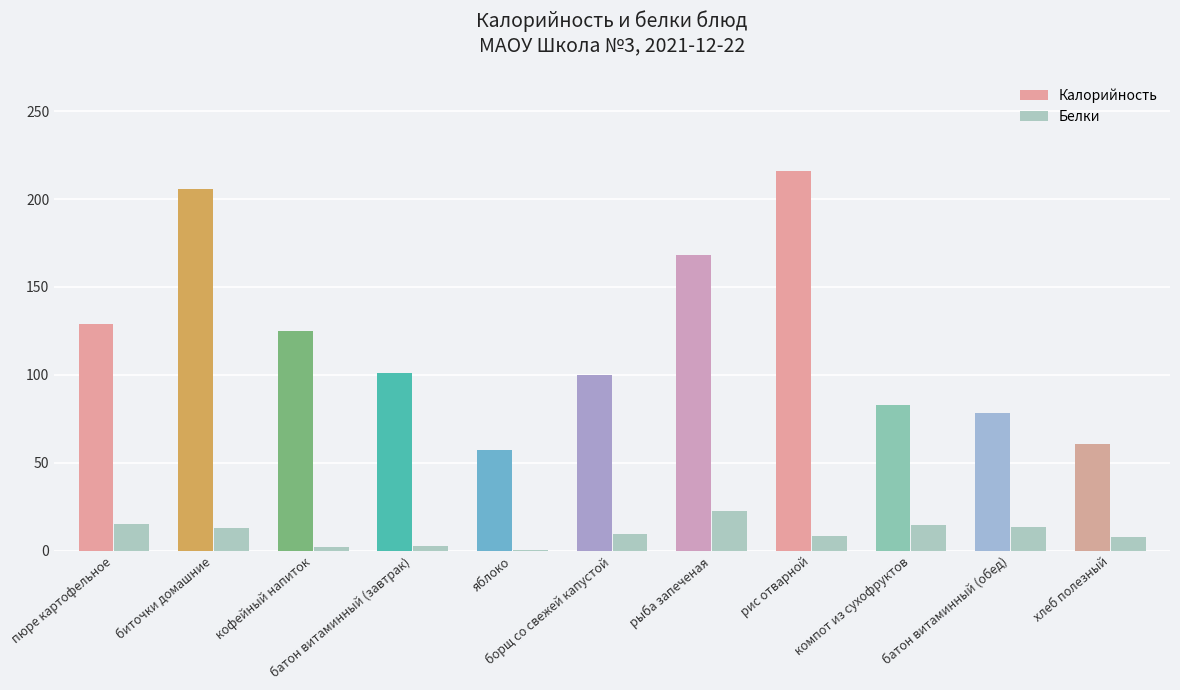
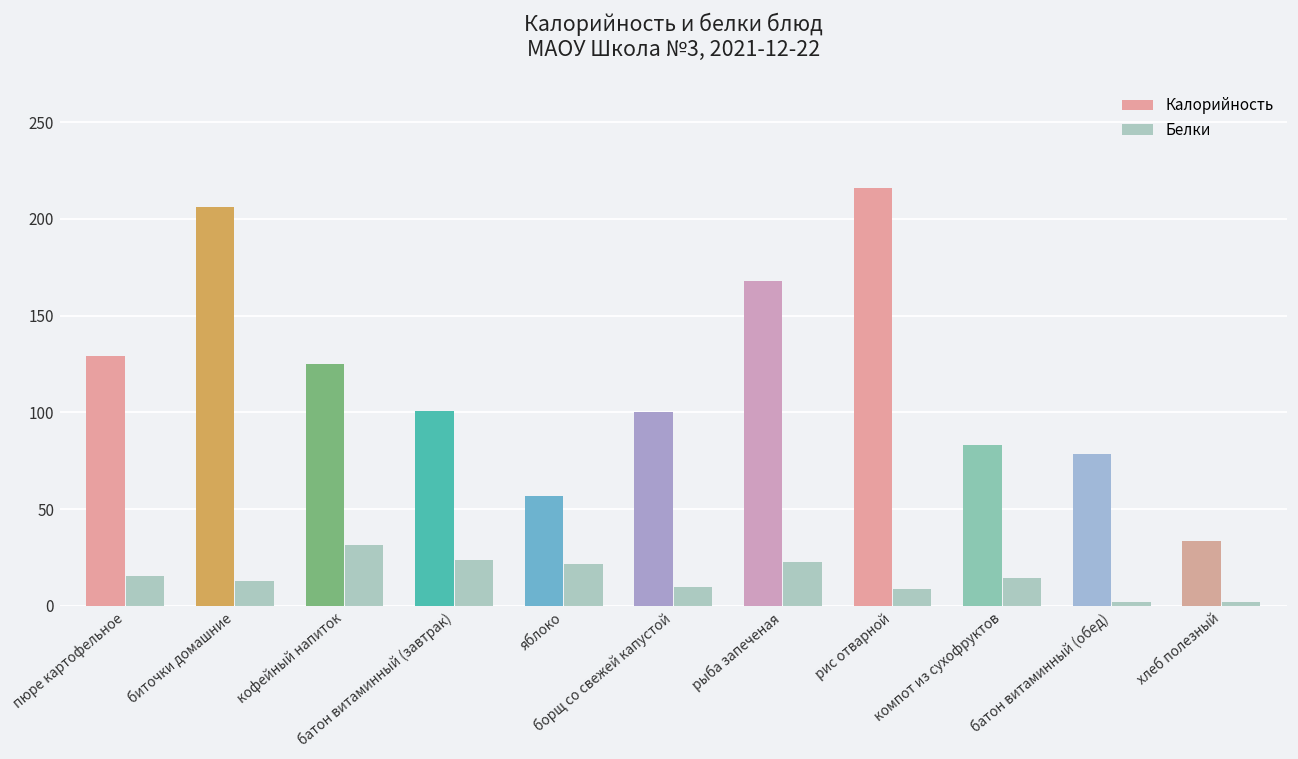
  {
    "Калорийность": {
      "пюре картофельное": 129,
      "биточки домашние": 206,
      "кофейный напиток": 125,
      "батон витаминный (завтрак)": 101,
      "яблоко": 57,
      "борщ со свежей капустой": 100,
      "рыба запеченая": 168,
      "рис отварной": 216,
      "компот из сухофруктов": 83,
      "батон витаминный (обед)": 78,
-     "хлеб полезный": 61
+     "хлеб полезный": 34
    },
    "Белки": {
      "пюре картофельное": 15,
      "биточки домашние": 13,
-     "кофейный напиток": 2,
-     "батон витаминный (завтрак)": 3,
-     "яблоко": 1,
+     "кофейный напиток": 31,
+     "батон витаминный (завтрак)": 24,
+     "яблоко": 21,
      "борщ со свежей капустой": 10,
      "рыба запеченая": 23,
      "рис отварной": 9,
      "компот из сухофруктов": 15,
-     "батон витаминный (обед)": 14,
-     "хлеб полезный": 8
+     "батон витаминный (обед)": 2,
+     "хлеб полезный": 2
    }
  }
